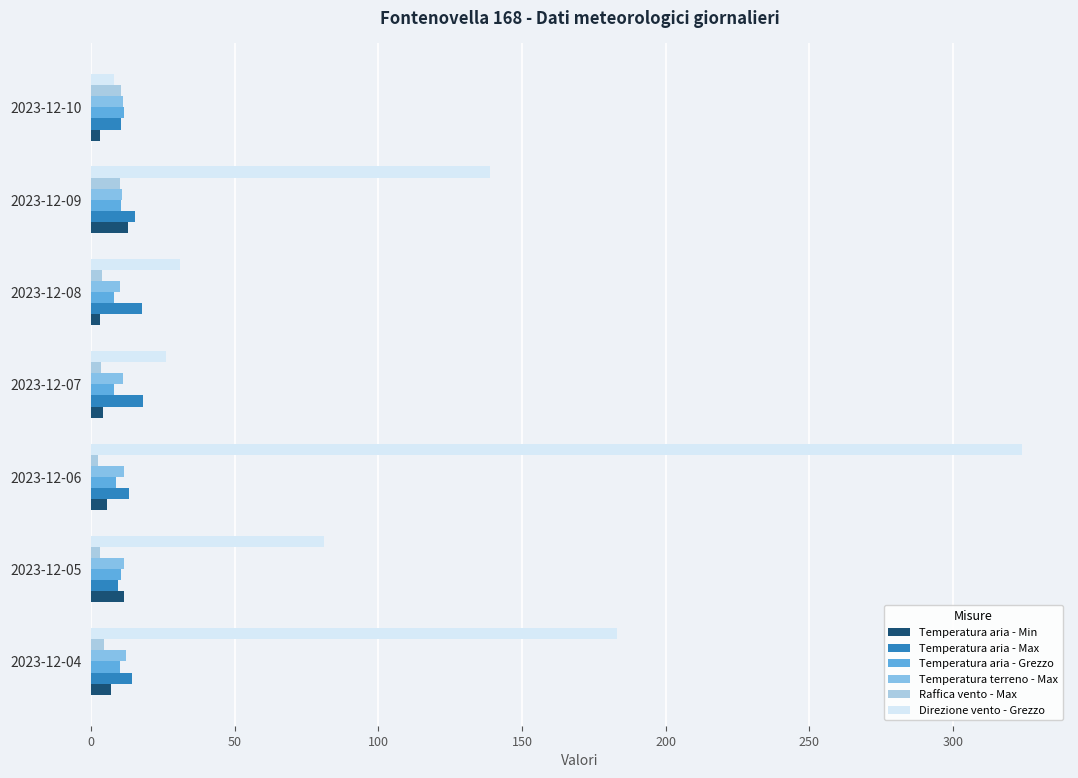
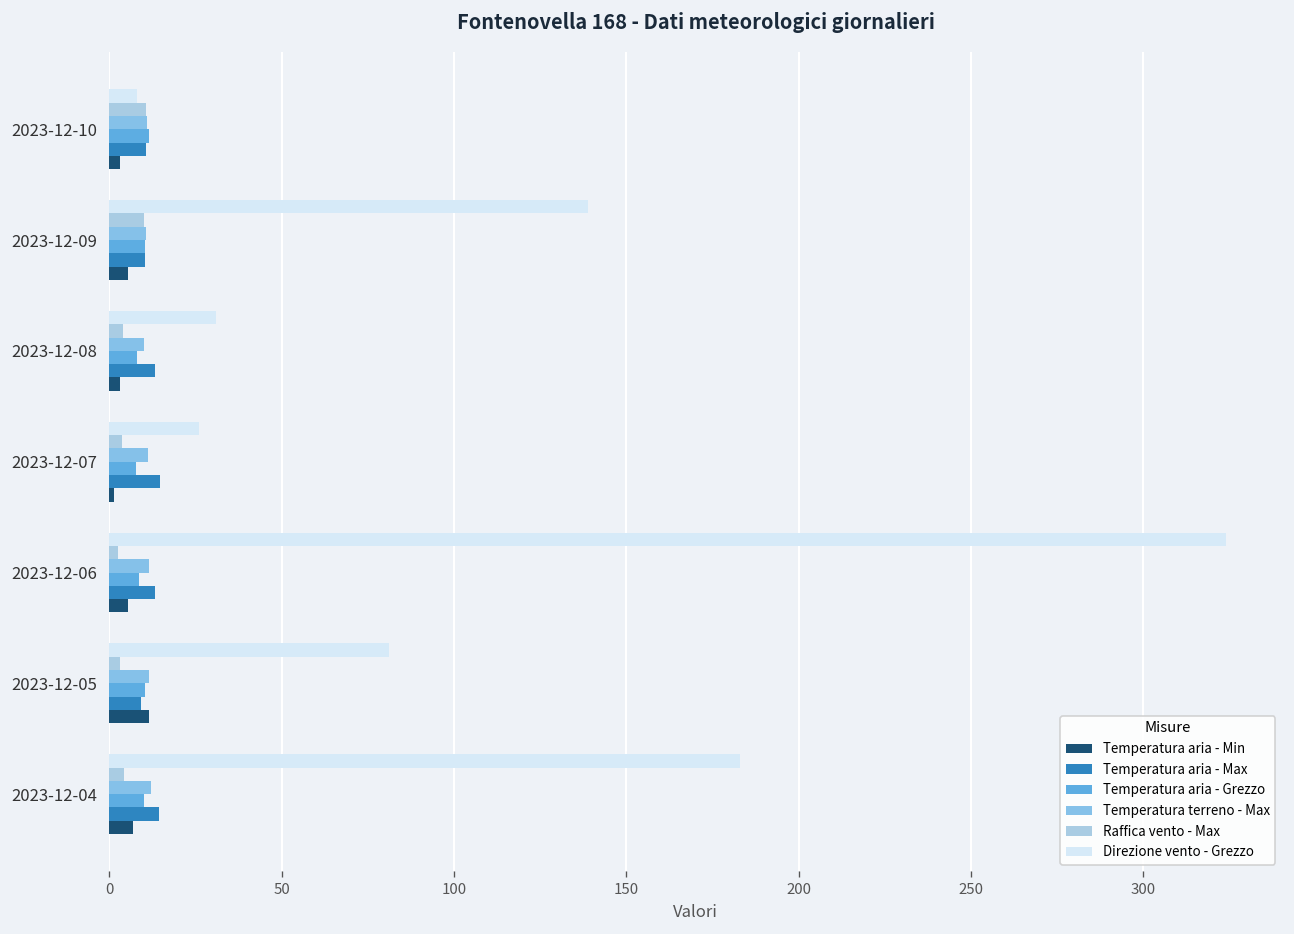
  {
    "Temperatura aria - Min": {
      "2023-12-10": 3,
-     "2023-12-09": 13,
+     "2023-12-09": 6,
      "2023-12-08": 3,
-     "2023-12-07": 4,
+     "2023-12-07": 1,
      "2023-12-06": 5,
      "2023-12-05": 12,
      "2023-12-04": 7
    },
    "Temperatura aria - Max": {
      "2023-12-10": 11,
-     "2023-12-09": 15,
-     "2023-12-08": 18,
-     "2023-12-07": 18,
+     "2023-12-09": 10,
+     "2023-12-08": 13,
+     "2023-12-07": 15,
      "2023-12-06": 13,
      "2023-12-05": 9,
      "2023-12-04": 14
    }
  }
